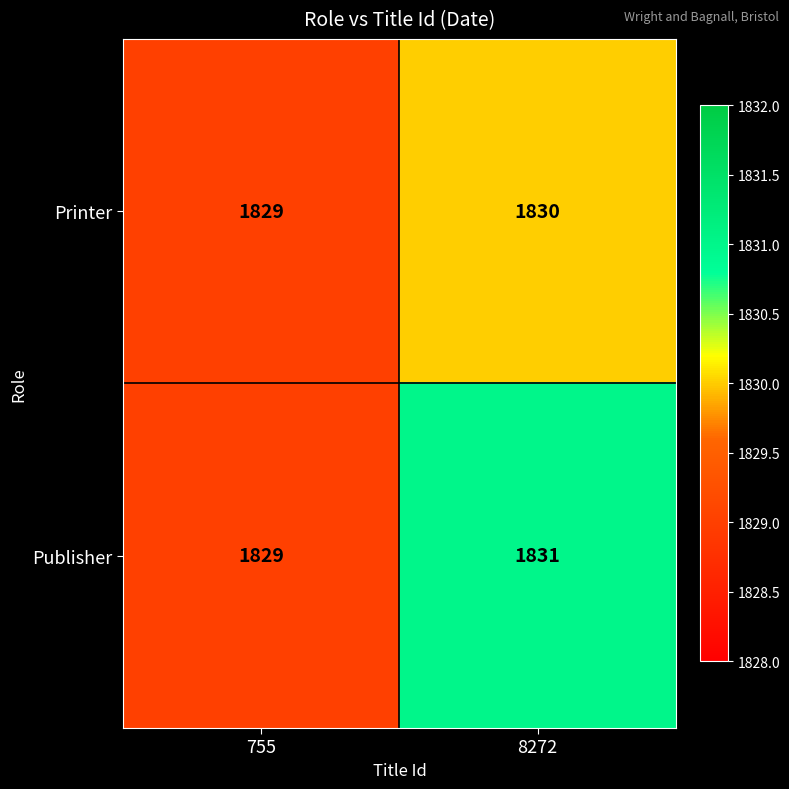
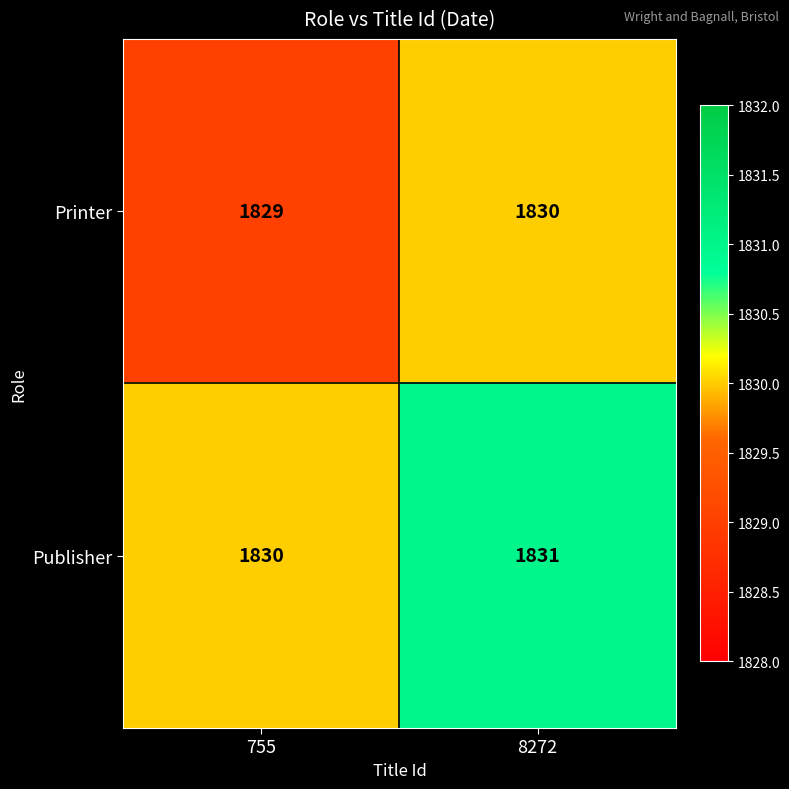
  {
    "Printer": {
      "755": 1829,
      "8272": 1830
    },
    "Publisher": {
-     "755": 1829,
+     "755": 1830,
      "8272": 1831
    }
  }
